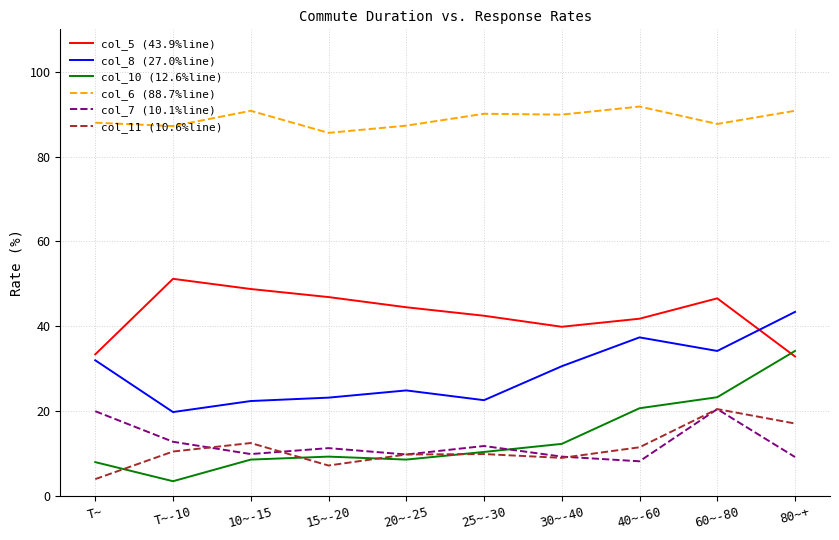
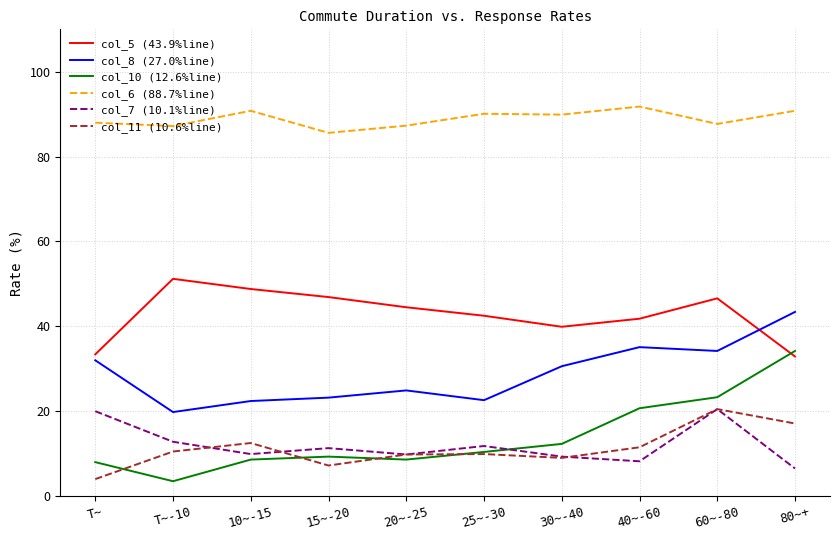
  {
    "col_5 (43.9%line)": {
      "T~": 33,
      "T~-10": 51,
      "10~-15": 49,
      "15~-20": 47,
      "20~-25": 45,
      "25~-30": 43,
      "30~-40": 40,
      "40~-60": 42,
      "60~-80": 47,
      "80~+": 33
    },
    "col_8 (27.0%line)": {
      "T~": 32,
      "T~-10": 20,
      "10~-15": 22,
      "15~-20": 23,
      "20~-25": 25,
      "25~-30": 23,
      "30~-40": 31,
-     "40~-60": 37,
+     "40~-60": 35,
      "60~-80": 34,
      "80~+": 43
    },
    "col_10 (12.6%line)": {
      "T~": 8,
      "T~-10": 4,
      "10~-15": 9,
      "15~-20": 9,
      "20~-25": 9,
      "30~-40": 12,
      "40~-60": 21,
      "60~-80": 23,
      "80~+": 34
    },
    "col_6 (88.7%line)": {
      "T~": 88,
      "T~-10": 87,
      "10~-15": 91,
      "15~-20": 86,
      "20~-25": 87,
      "25~-30": 90,
      "30~-40": 90,
      "40~-60": 92,
      "60~-80": 88,
      "80~+": 91
    },
    "col_7 (10.1%line)": {
      "T~": 20,
      "T~-10": 13,
      "10~-15": 10,
      "15~-20": 11,
      "25~-30": 12,
      "40~-60": 8,
-     "80~+": 9
+     "80~+": 7
    },
    "col_11 (10.6%line)": {
      "T~": 4,
      "T~-10": 11,
      "10~-15": 13,
      "15~-20": 7,
      "40~-60": 12,
      "80~+": 17
    }
  }
